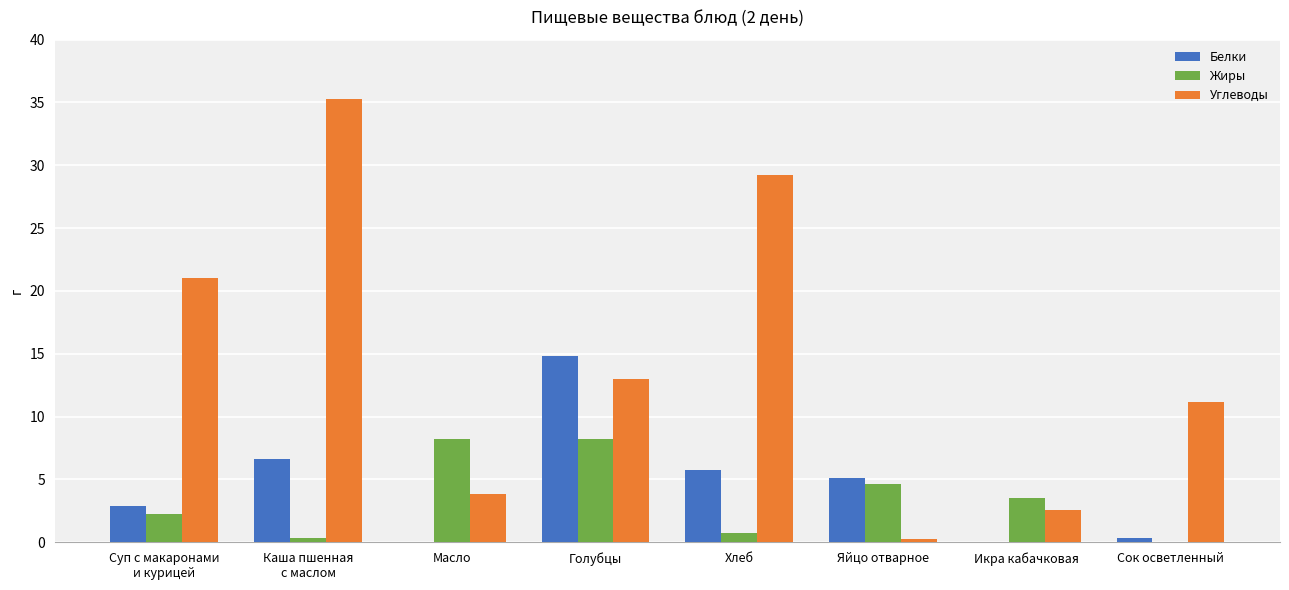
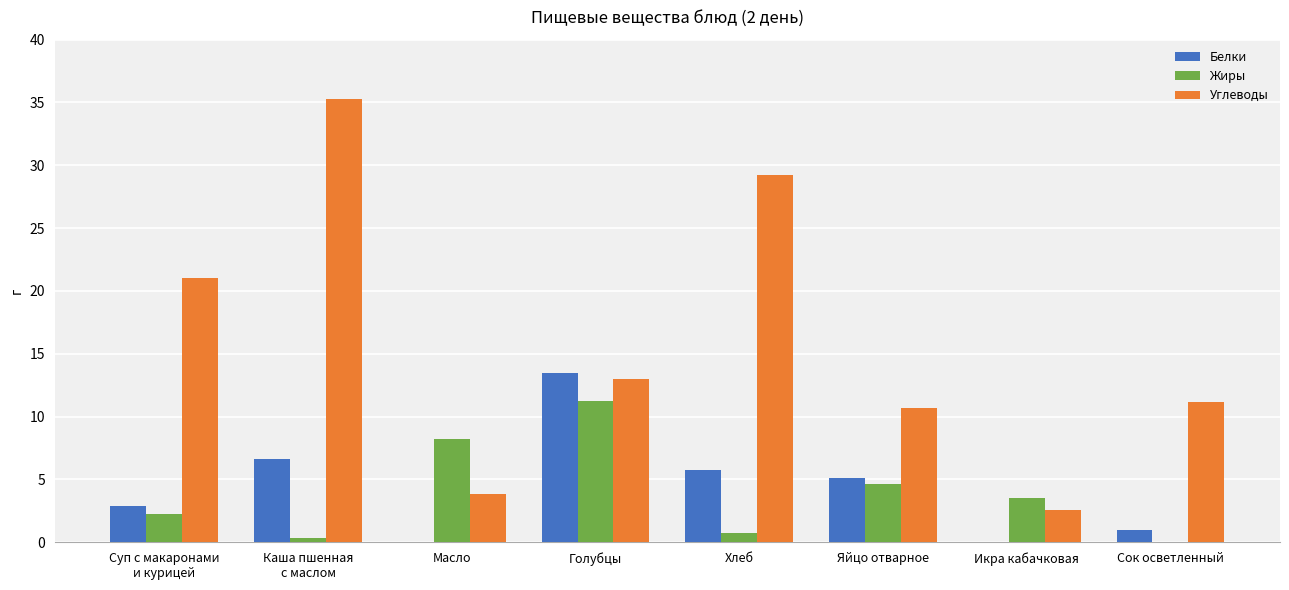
  {
    "Белки": {
      "Суп с макаронами и курицей": 2.9,
      "Каша пшенная с маслом": 6.6,
-     "Голубцы": 14.8,
+     "Голубцы": 13.5,
      "Хлеб": 5.8,
      "Яйцо отварное": 5.1,
      "Икра кабачковая": 0.0,
-     "Сок осветленный": 0.3
+     "Сок осветленный": 1.0
    },
    "Жиры": {
      "Суп с макаронами и курицей": 2.3,
      "Каша пшенная с маслом": 0.4,
      "Масло": 8.2,
-     "Голубцы": 8.2,
+     "Голубцы": 11.3,
      "Хлеб": 0.7,
      "Яйцо отварное": 4.6,
      "Икра кабачковая": 3.5,
      "Сок осветленный": 0.0
    },
    "Углеводы": {
      "Суп с макаронами и курицей": 21.0,
      "Каша пшенная с маслом": 35.3,
      "Масло": 3.9,
      "Голубцы": 13.0,
      "Хлеб": 29.2,
-     "Яйцо отварное": 0.3,
+     "Яйцо отварное": 10.7,
      "Икра кабачковая": 2.6,
      "Сок осветленный": 11.2
    }
  }
